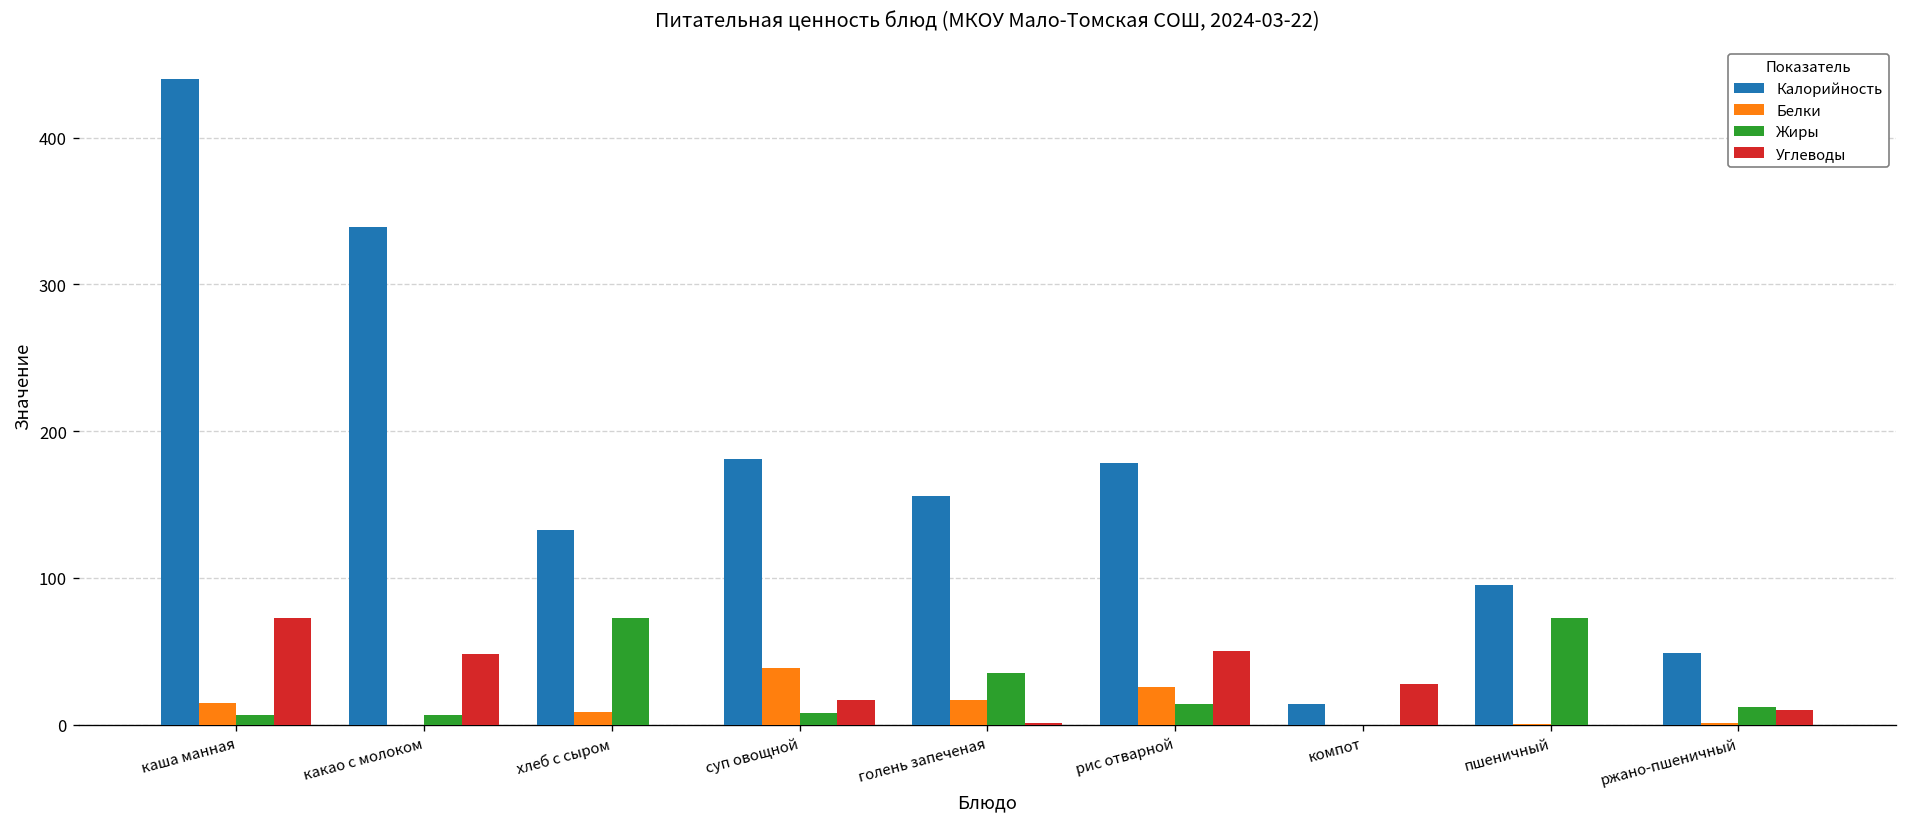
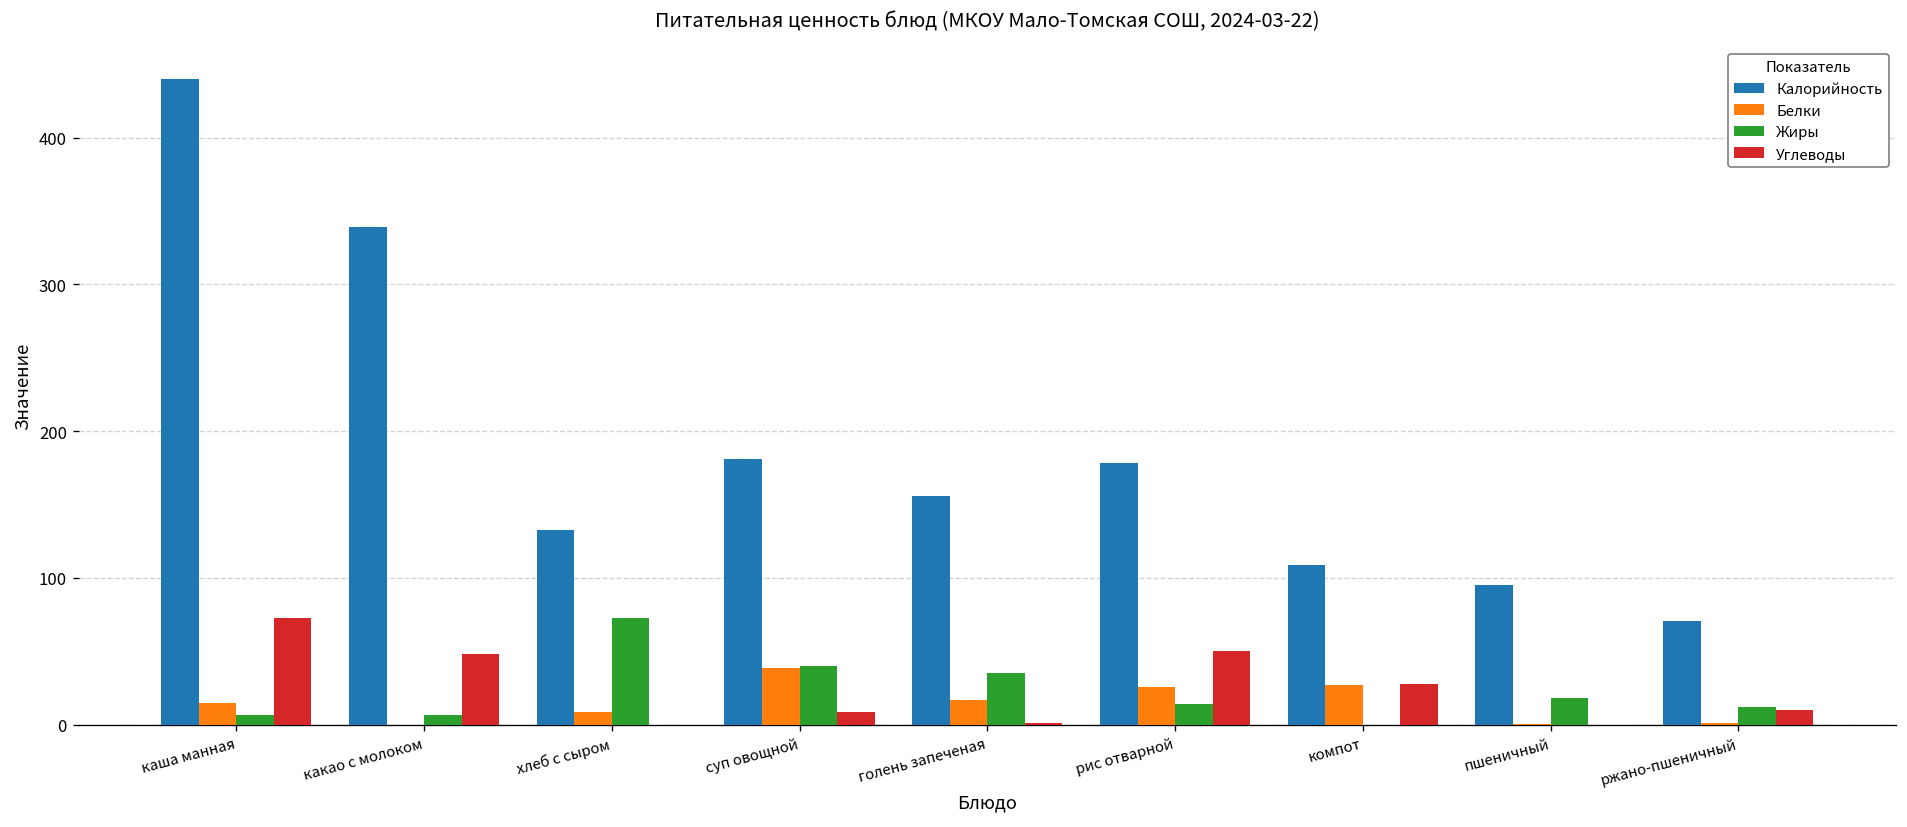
  {
    "Калорийность": {
      "каша манная": 440,
      "какао с молоком": 339,
      "хлеб с сыром": 132,
      "суп овощной": 181,
      "голень запеченая": 156,
      "рис отварной": 178,
-     "компот": 14,
+     "компот": 109,
      "пшеничный": 95,
-     "ржано-пшеничный": 49
+     "ржано-пшеничный": 71
    },
    "Белки": {
      "каша манная": 15,
      "какао с молоком": 0,
      "хлеб с сыром": 9,
      "суп овощной": 39,
      "голень запеченая": 17,
      "рис отварной": 26,
-     "компот": 0
+     "компот": 27
    },
    "Жиры": {
      "каша манная": 7,
      "какао с молоком": 7,
      "хлеб с сыром": 73,
-     "суп овощной": 8,
+     "суп овощной": 40,
      "голень запеченая": 35,
      "рис отварной": 14,
      "компот": 0,
-     "пшеничный": 73,
+     "пшеничный": 18,
      "ржано-пшеничный": 12
    },
    "Углеводы": {
      "каша манная": 73,
      "какао с молоком": 48,
      "хлеб с сыром": 0,
-     "суп овощной": 17,
+     "суп овощной": 9,
      "рис отварной": 50,
      "компот": 28,
      "пшеничный": 0,
      "ржано-пшеничный": 10
    }
  }
